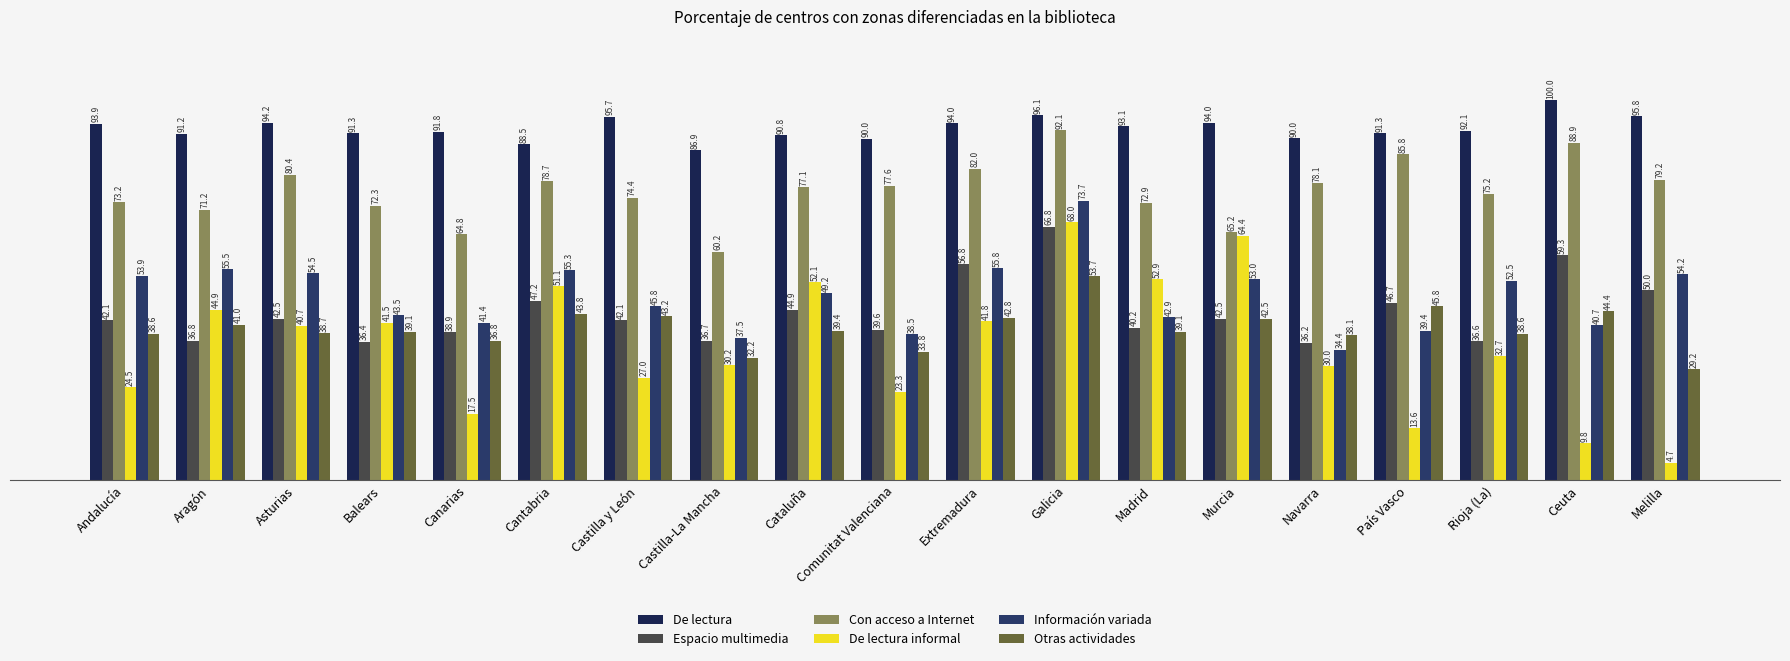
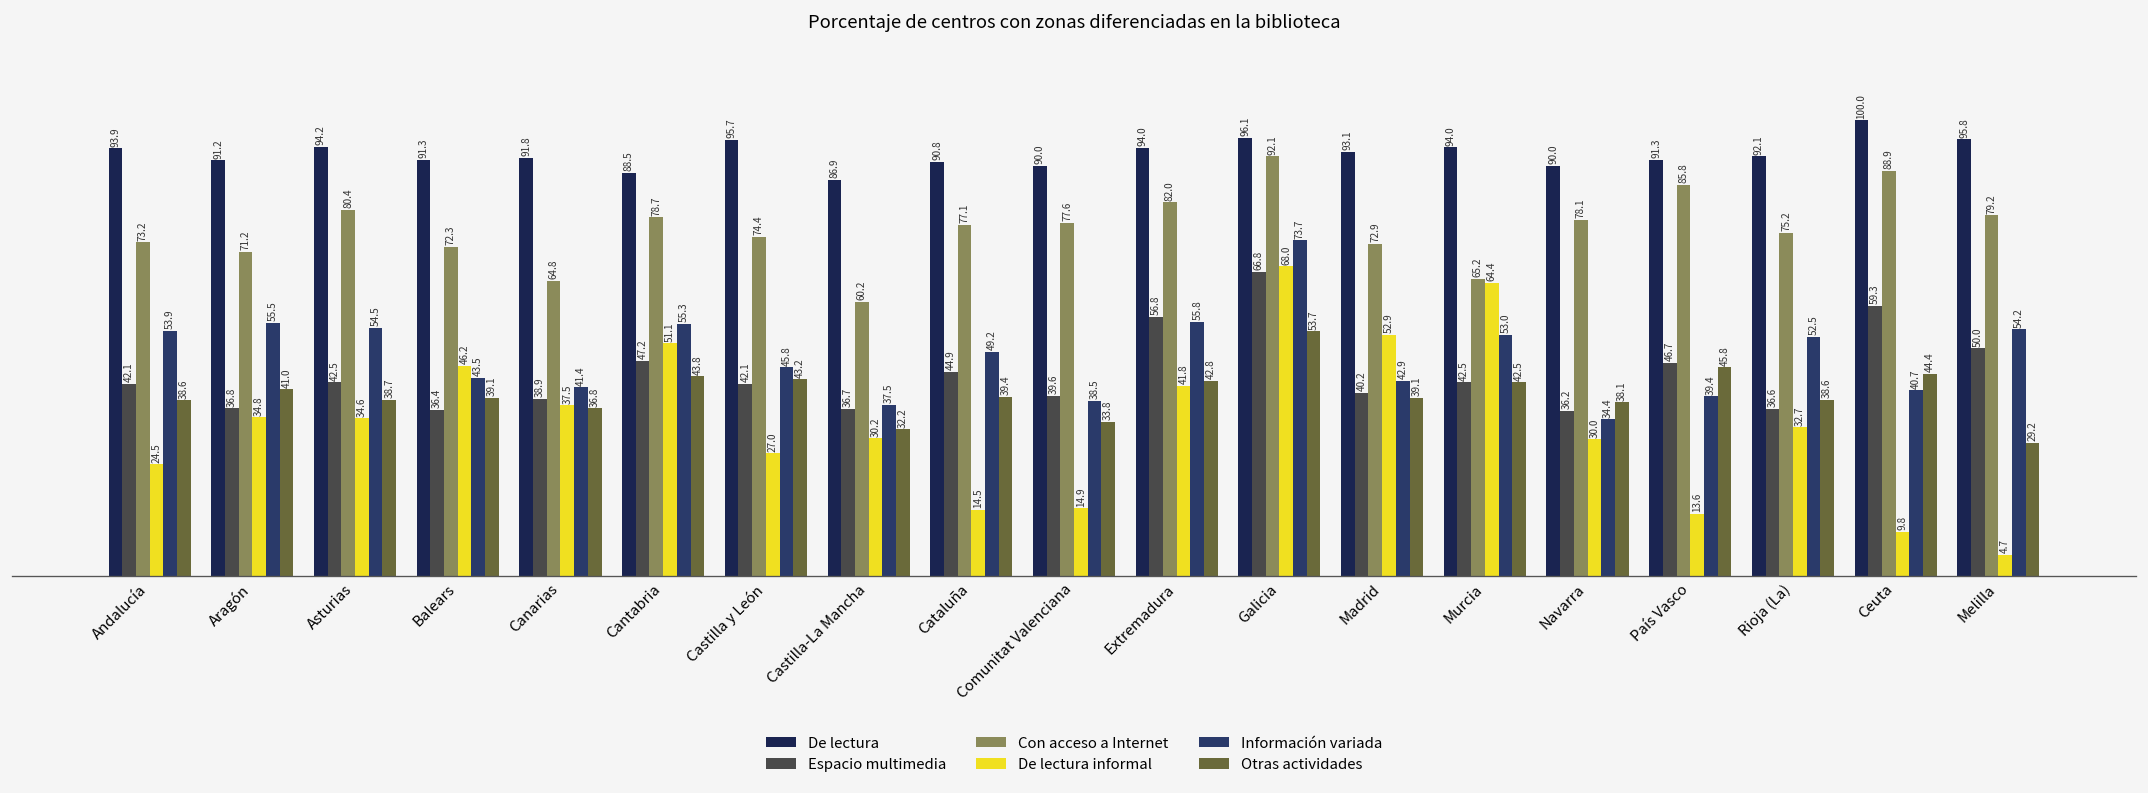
  {
    "De lectura informal": {
      "Andalucía": 24.5,
-     "Aragón": 44.9,
-     "Asturias": 40.7,
-     "Balears": 41.5,
-     "Canarias": 17.5,
+     "Aragón": 34.8,
+     "Asturias": 34.6,
+     "Balears": 46.2,
+     "Canarias": 37.5,
      "Cantabria": 51.1,
      "Castilla y León": 27.0,
      "Castilla-La Mancha": 30.2,
-     "Cataluña": 52.1,
-     "Comunitat Valenciana": 23.3,
+     "Cataluña": 14.5,
+     "Comunitat Valenciana": 14.9,
      "Extremadura": 41.8,
      "Galicia": 68.0,
      "Madrid": 52.9,
      "Murcia": 64.4,
      "Navarra": 30.0,
      "País Vasco": 13.6,
      "Rioja (La)": 32.7,
      "Ceuta": 9.8,
      "Melilla": 4.7
    }
  }
